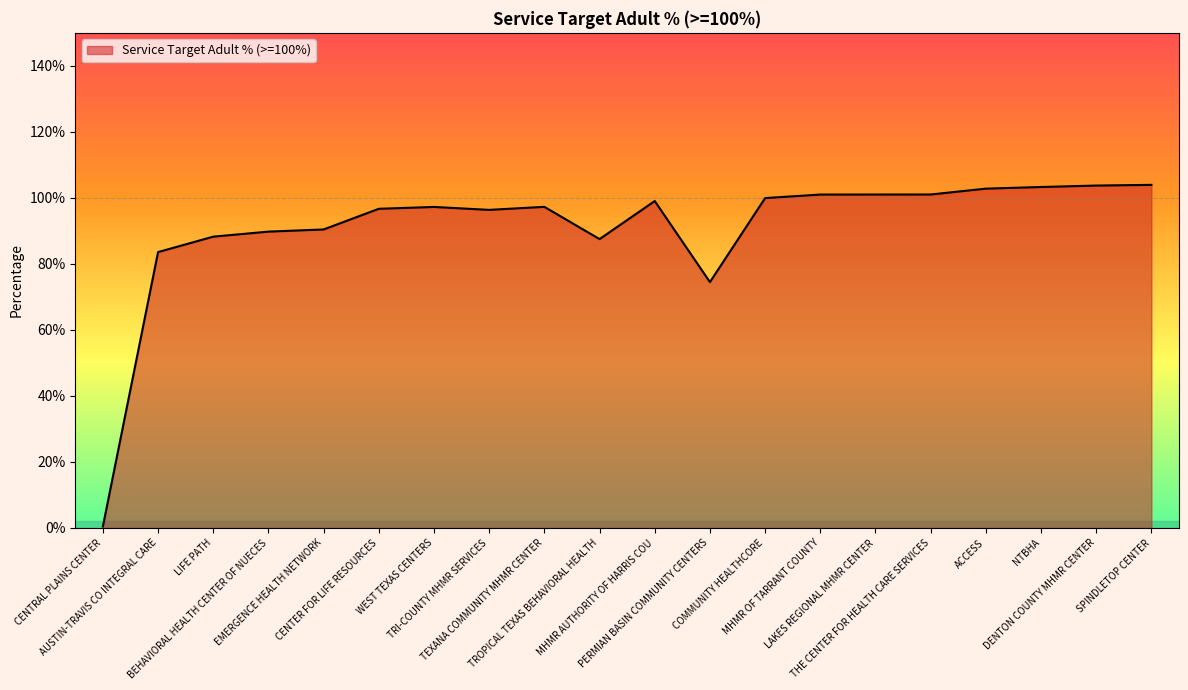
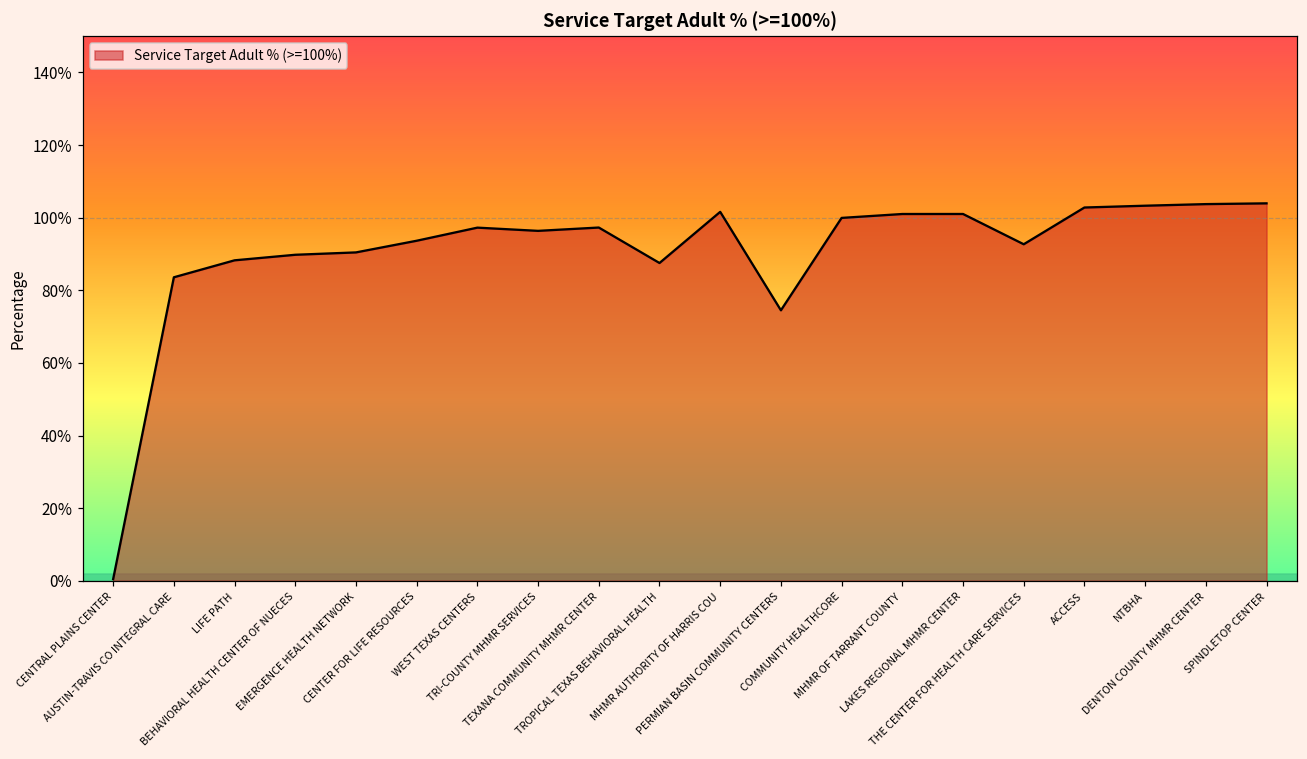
  {
    "AUSTIN-TRAVIS CO INTEGRAL CARE": "84%",
    "LIFE PATH": "88%",
    "BEHAVIORAL HEALTH CENTER OF NUECES": "90%",
    "EMERGENCE HEALTH NETWORK": "90%",
-   "CENTER FOR LIFE RESOURCES": "97%",
+   "CENTER FOR LIFE RESOURCES": "94%",
    "WEST TEXAS CENTERS": "97%",
    "TRI-COUNTY MHMR SERVICES": "96%",
    "TEXANA COMMUNITY MHMR CENTER": "97%",
    "TROPICAL TEXAS BEHAVIORAL HEALTH": "88%",
-   "MHMR AUTHORITY OF HARRIS COU": "99%",
+   "MHMR AUTHORITY OF HARRIS COU": "102%",
    "PERMIAN BASIN COMMUNITY CENTERS": "74%",
    "COMMUNITY HEALTHCORE": "100%",
    "MHMR OF TARRANT COUNTY": "101%",
    "LAKES REGIONAL MHMR CENTER": "101%",
-   "THE CENTER FOR HEALTH CARE SERVICES": "101%",
+   "THE CENTER FOR HEALTH CARE SERVICES": "93%",
    "ACCESS": "103%",
    "NTBHA": "103%",
    "DENTON COUNTY MHMR CENTER": "104%",
    "SPINDLETOP CENTER": "104%"
  }
